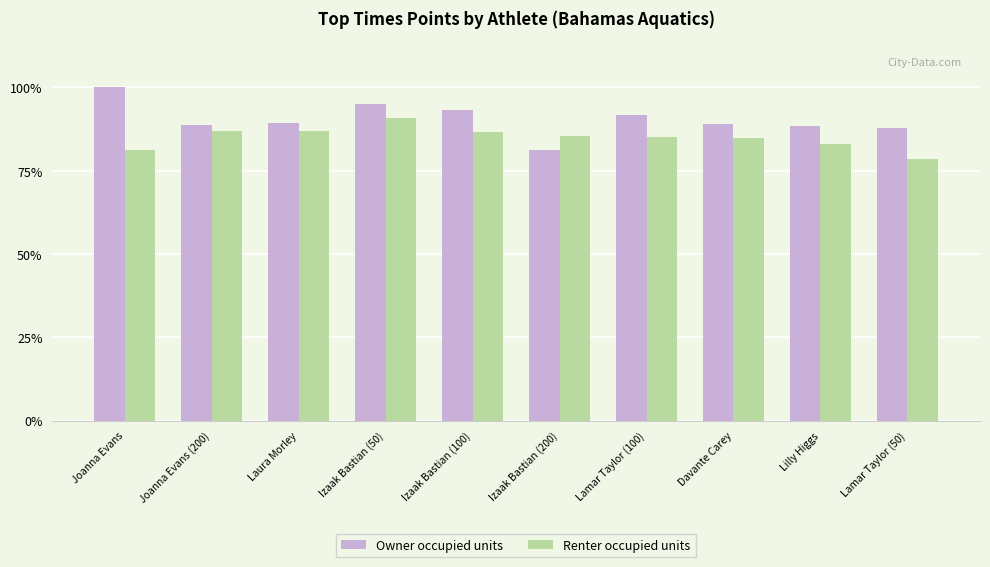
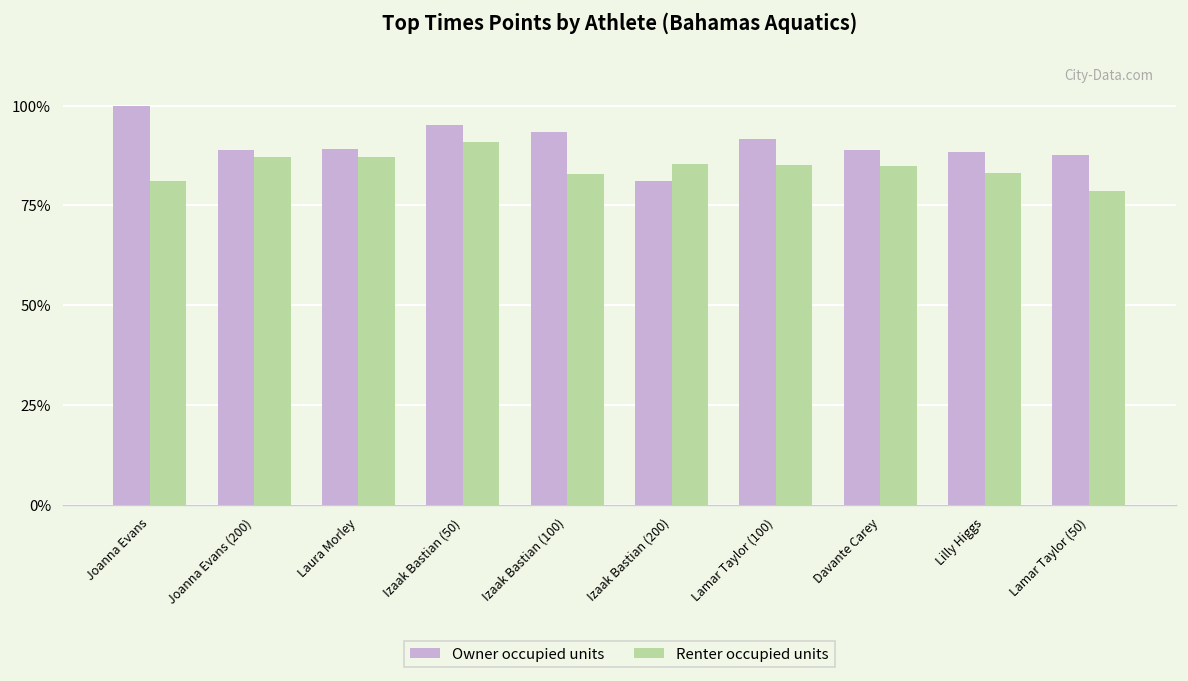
  {
    "Owner occupied units": {
      "Joanna Evans": "100%",
      "Joanna Evans (200)": "89%",
      "Laura Morley": "89%",
      "Izaak Bastian (50)": "95%",
      "Izaak Bastian (100)": "93%",
      "Izaak Bastian (200)": "81%",
      "Lamar Taylor (100)": "92%",
      "Davante Carey": "89%",
      "Lilly Higgs": "88%",
      "Lamar Taylor (50)": "88%"
    },
    "Renter occupied units": {
      "Joanna Evans": "81%",
      "Joanna Evans (200)": "87%",
      "Laura Morley": "87%",
      "Izaak Bastian (50)": "91%",
-     "Izaak Bastian (100)": "86%",
+     "Izaak Bastian (100)": "83%",
      "Izaak Bastian (200)": "85%",
      "Lamar Taylor (100)": "85%",
      "Davante Carey": "85%",
      "Lilly Higgs": "83%",
      "Lamar Taylor (50)": "79%"
    }
  }
